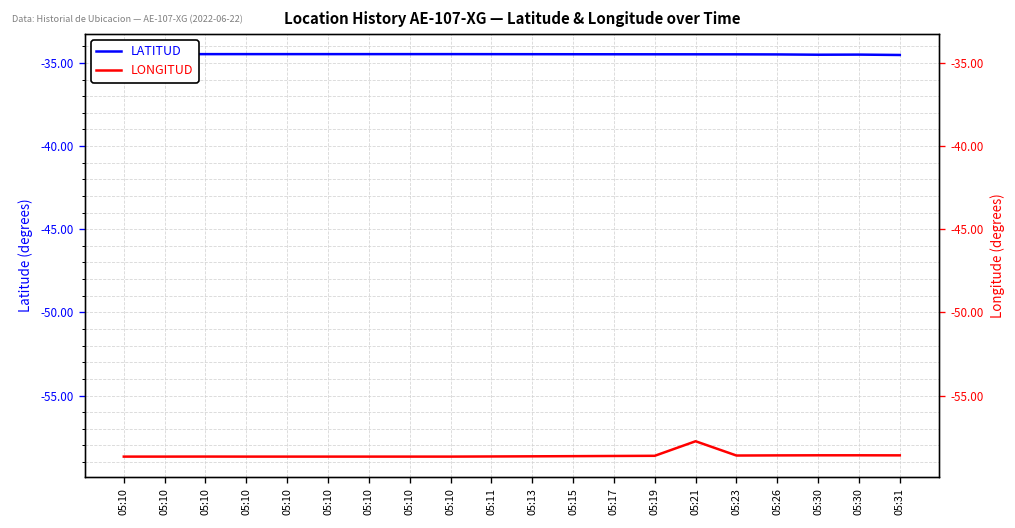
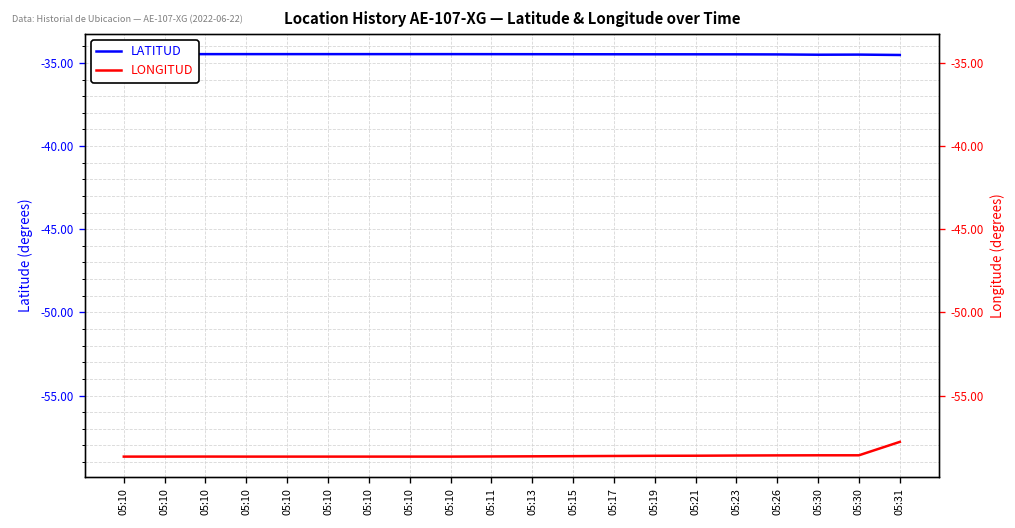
  {
    "LATITUD": {
      "05:11": -34.5,
      "05:13": -34.5,
      "05:15": -34.5,
      "05:17": -34.5,
      "05:19": -34.5,
      "05:21": -34.5,
      "05:23": -34.5,
      "05:26": -34.5,
      "05:31": -34.5
    },
    "LONGITUD": {
      "05:11": -58.7,
      "05:13": -58.7,
      "05:15": -58.6,
      "05:17": -58.6,
      "05:19": -58.6,
-     "05:21": -57.7,
+     "05:21": -58.6,
      "05:23": -58.6,
      "05:26": -58.6,
-     "05:31": -58.6
+     "05:31": -57.8
    }
  }
